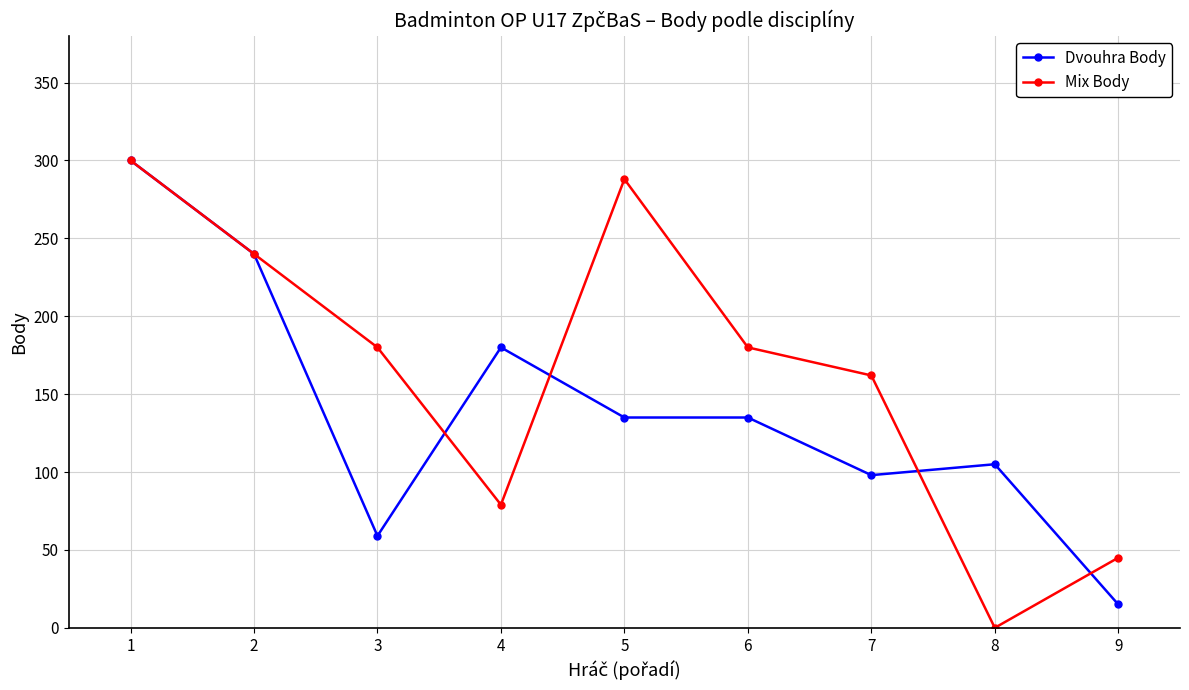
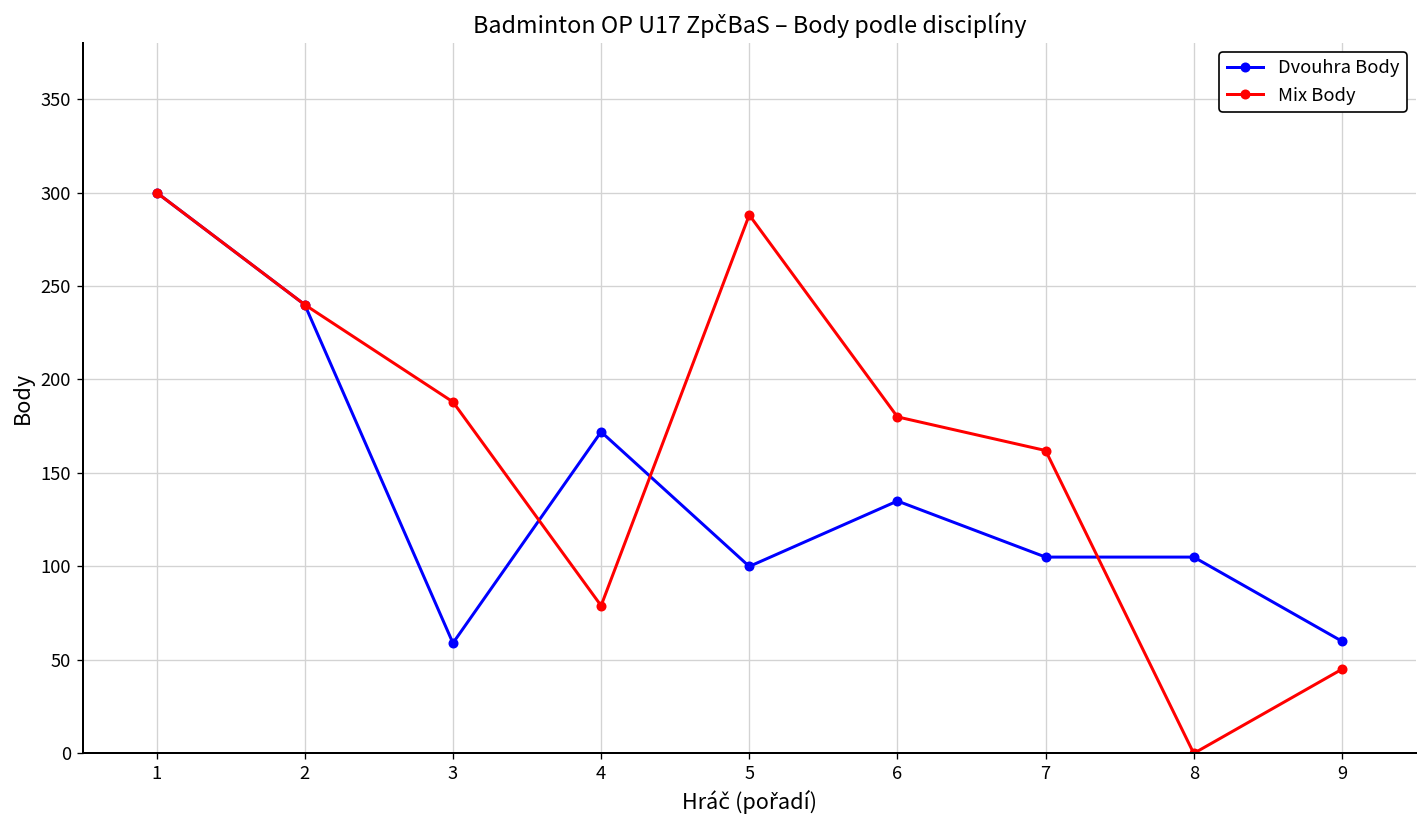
  {
    "Dvouhra Body": {
      "3": 59,
-     "4": 180,
-     "5": 135,
+     "4": 172,
+     "5": 100,
      "6": 135,
-     "7": 98,
+     "7": 105,
      "8": 105,
-     "9": 15
+     "9": 60
    },
    "Mix Body": {
-     "3": 180,
+     "3": 188,
      "4": 79,
      "5": 288,
      "6": 180,
      "7": 162,
      "8": 0,
      "9": 45
    }
  }
